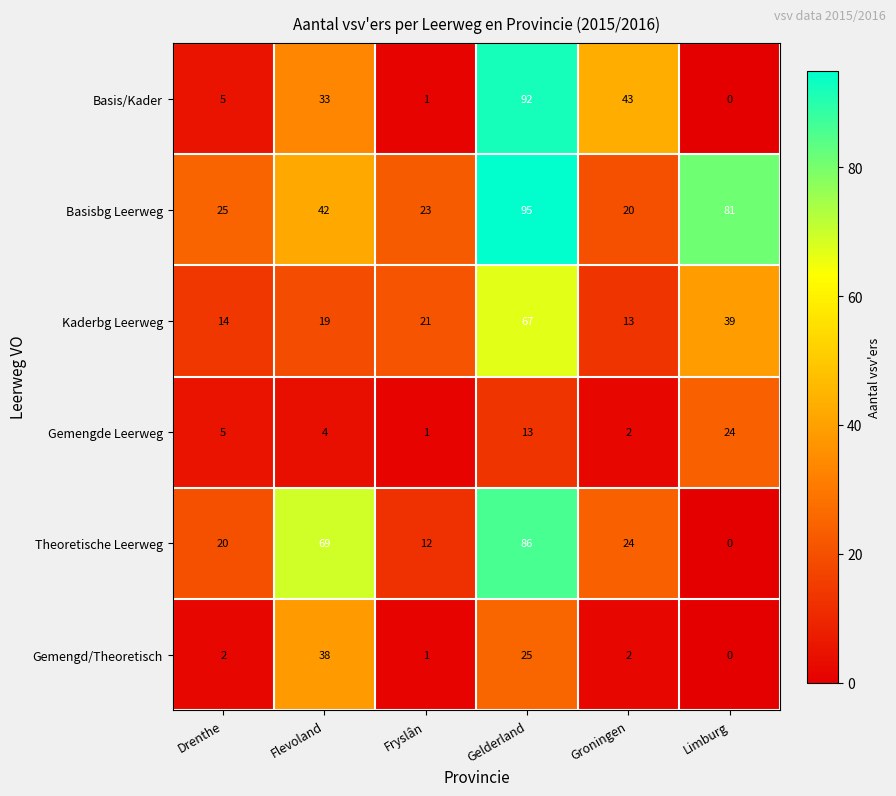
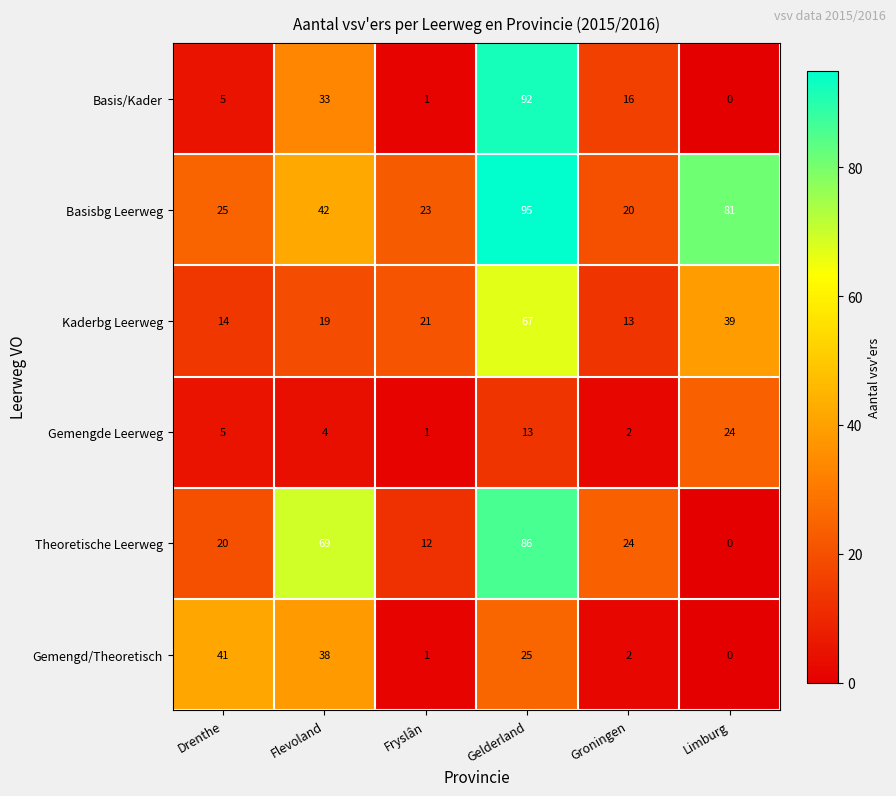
  {
    "Basis/Kader": {
      "Drenthe": 5,
      "Flevoland": 33,
      "Fryslân": 1,
      "Gelderland": 92,
-     "Groningen": 43,
+     "Groningen": 16,
      "Limburg": 0
    },
    "Basisbg Leerweg": {
      "Drenthe": 25,
      "Flevoland": 42,
      "Fryslân": 23,
      "Gelderland": 95,
      "Groningen": 20,
      "Limburg": 81
    },
    "Kaderbg Leerweg": {
      "Drenthe": 14,
      "Flevoland": 19,
      "Fryslân": 21,
      "Gelderland": 67,
      "Groningen": 13,
      "Limburg": 39
    },
    "Gemengde Leerweg": {
      "Drenthe": 5,
      "Flevoland": 4,
      "Fryslân": 1,
      "Gelderland": 13,
      "Groningen": 2,
      "Limburg": 24
    },
    "Theoretische Leerweg": {
      "Drenthe": 20,
      "Flevoland": 69,
      "Fryslân": 12,
      "Gelderland": 86,
      "Groningen": 24,
      "Limburg": 0
    },
    "Gemengd/Theoretisch": {
-     "Drenthe": 2,
+     "Drenthe": 41,
      "Flevoland": 38,
      "Fryslân": 1,
      "Gelderland": 25,
      "Groningen": 2,
      "Limburg": 0
    }
  }
